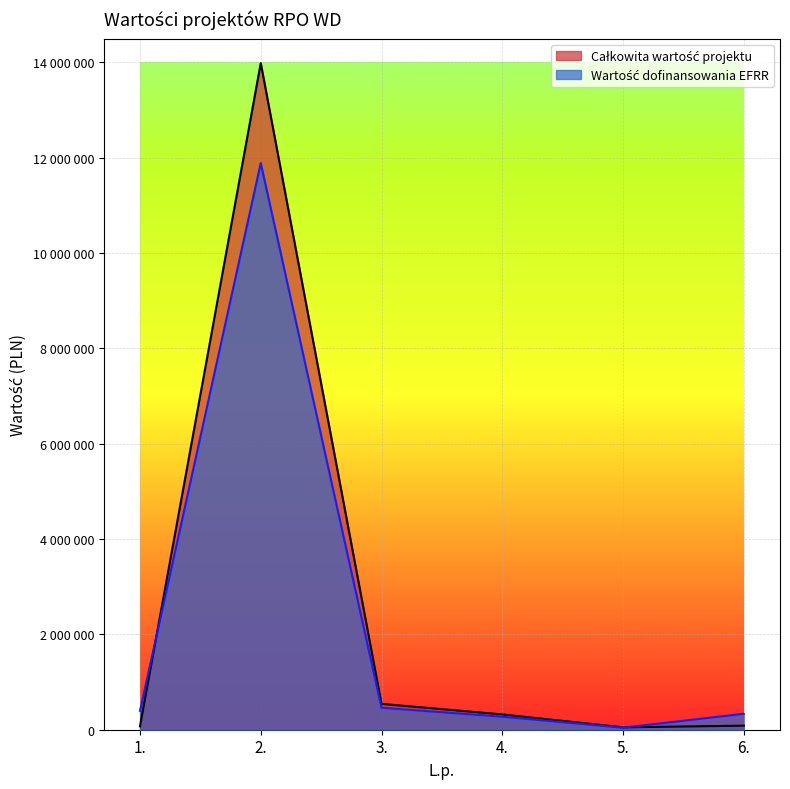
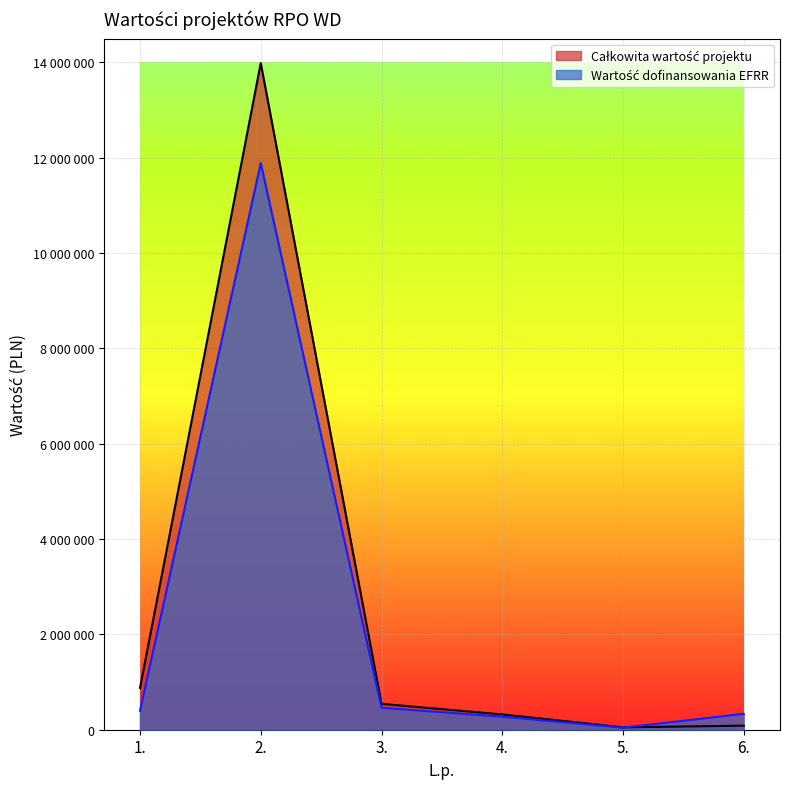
  {
    "Całkowita wartość projektu": {
-     "1.": 100000,
+     "1.": 900000,
      "2.": 14000000,
      "3.": 500000,
      "6.": 100000
    },
    "Wartość dofinansowania EFRR": {
      "1.": 400000,
      "2.": 11900000,
      "3.": 500000,
      "6.": 300000
    }
  }
